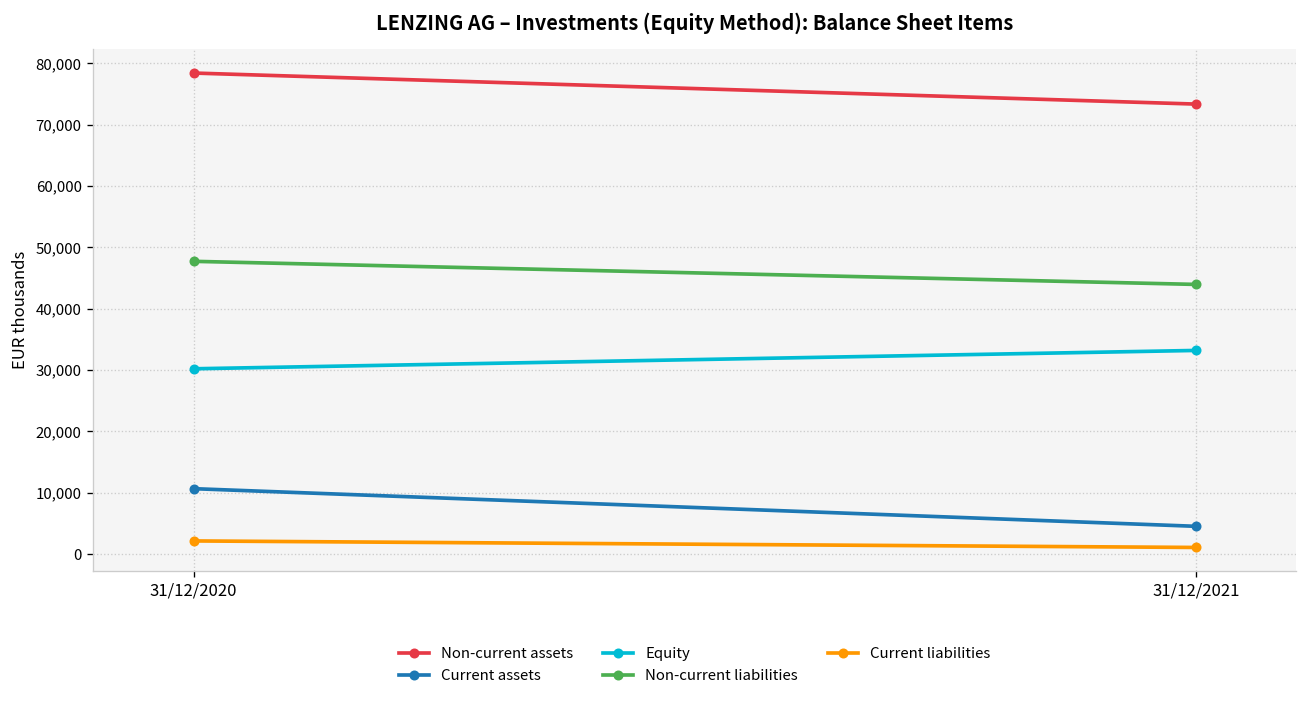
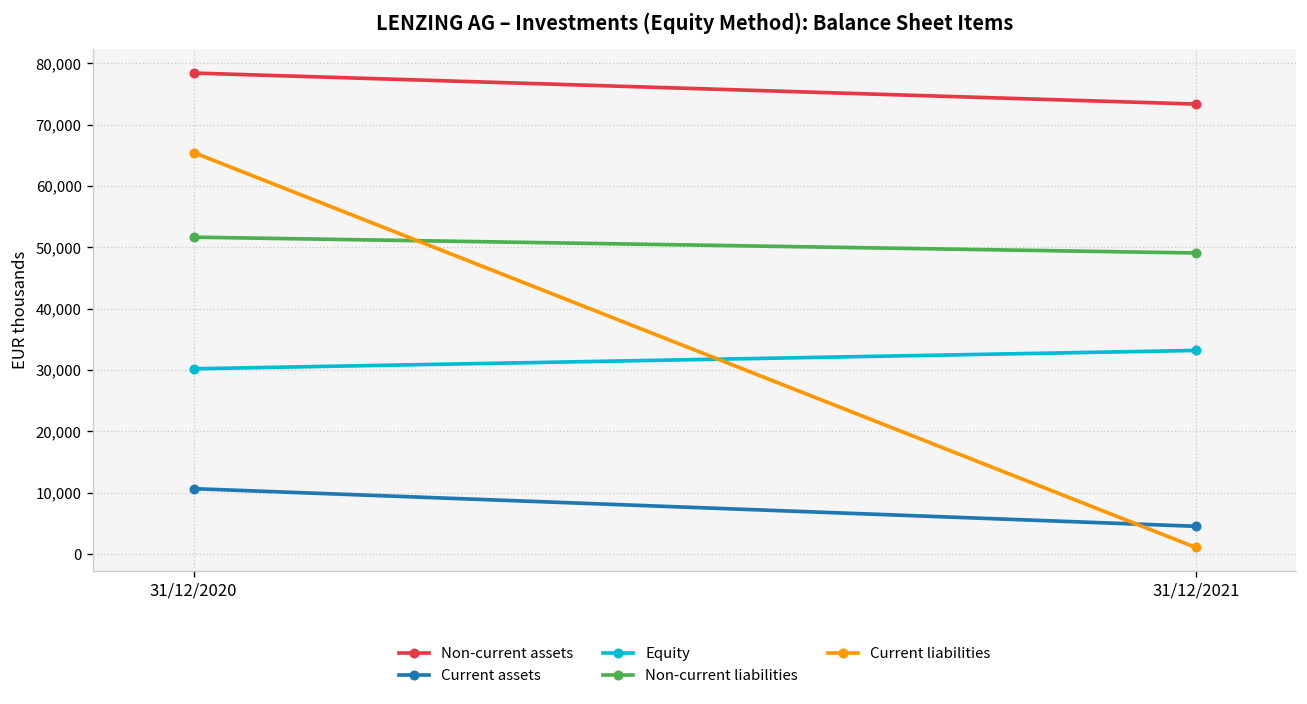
  {
    "Non-current assets": {
      "31/12/2020": "78,000",
      "31/12/2021": "73,000"
    },
    "Current assets": {
      "31/12/2020": "11,000",
      "31/12/2021": "5,000"
    },
    "Equity": {
      "31/12/2020": "30,000",
      "31/12/2021": "33,000"
    },
    "Non-current liabilities": {
-     "31/12/2020": "48,000",
-     "31/12/2021": "44,000"
+     "31/12/2020": "52,000",
+     "31/12/2021": "49,000"
    },
    "Current liabilities": {
-     "31/12/2020": "2,000",
+     "31/12/2020": "65,000",
      "31/12/2021": "1,000"
    }
  }
